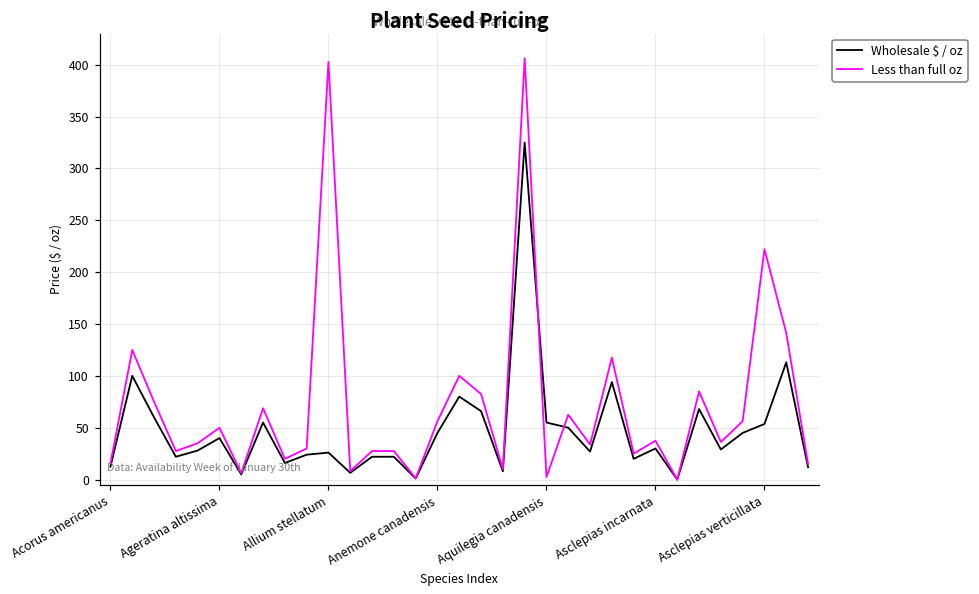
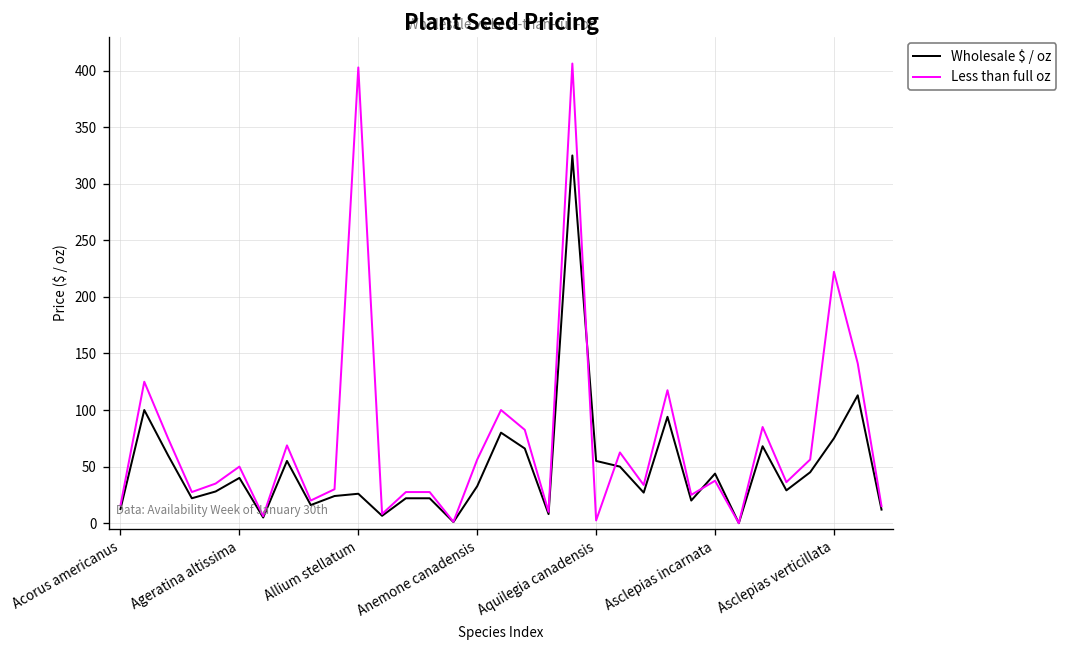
  {
    "Wholesale $ / oz": {
      "Ageratina altissima": 40,
      "Allium stellatum": 30,
-     "Anemone canadensis": 50,
+     "Anemone canadensis": 30,
      "Aquilegia canadensis": 60,
-     "Asclepias incarnata": 30,
-     "Asclepias verticillata": 50
+     "Asclepias incarnata": 40,
+     "Asclepias verticillata": 80
    },
    "Less than full oz": {
      "Ageratina altissima": 50,
      "Allium stellatum": 400,
      "Anemone canadensis": 60,
      "Aquilegia canadensis": 0,
      "Asclepias incarnata": 40,
      "Asclepias verticillata": 220
    }
  }
